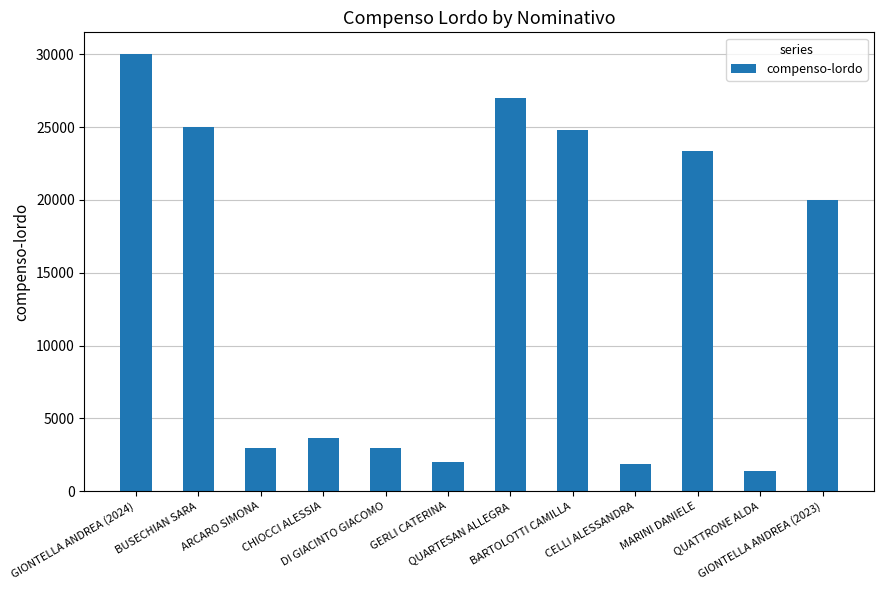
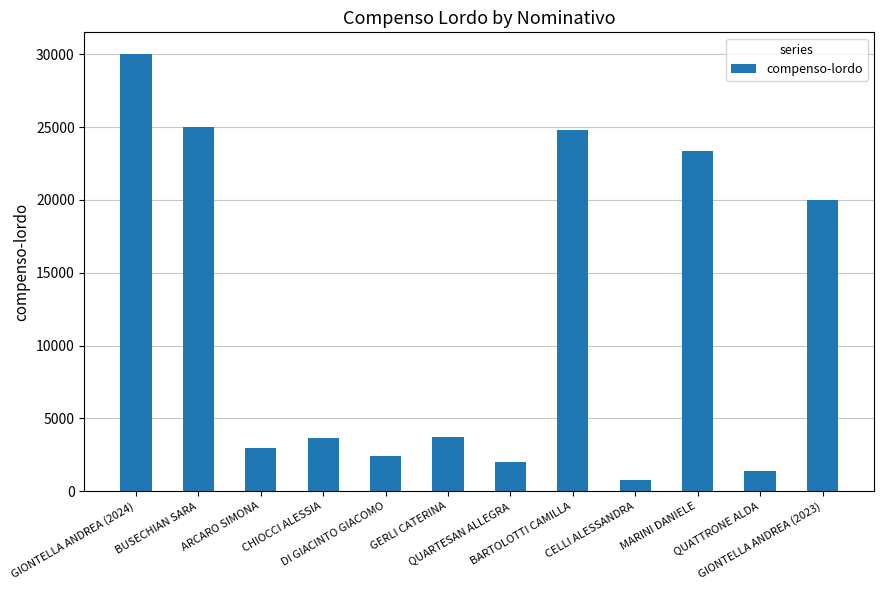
  {
    "GIONTELLA ANDREA (2024)": 30000,
    "BUSECHIAN SARA": 25000,
    "ARCARO SIMONA": 3000,
    "CHIOCCI ALESSIA": 3700,
-   "DI GIACINTO GIACOMO": 3000,
-   "GERLI CATERINA": 2000,
-   "QUARTESAN ALLEGRA": 27000,
+   "DI GIACINTO GIACOMO": 2400,
+   "GERLI CATERINA": 3700,
+   "QUARTESAN ALLEGRA": 2000,
    "BARTOLOTTI CAMILLA": 24800,
-   "CELLI ALESSANDRA": 1900,
+   "CELLI ALESSANDRA": 800,
    "MARINI DANIELE": 23400,
    "QUATTRONE ALDA": 1400,
    "GIONTELLA ANDREA (2023)": 20000
  }
